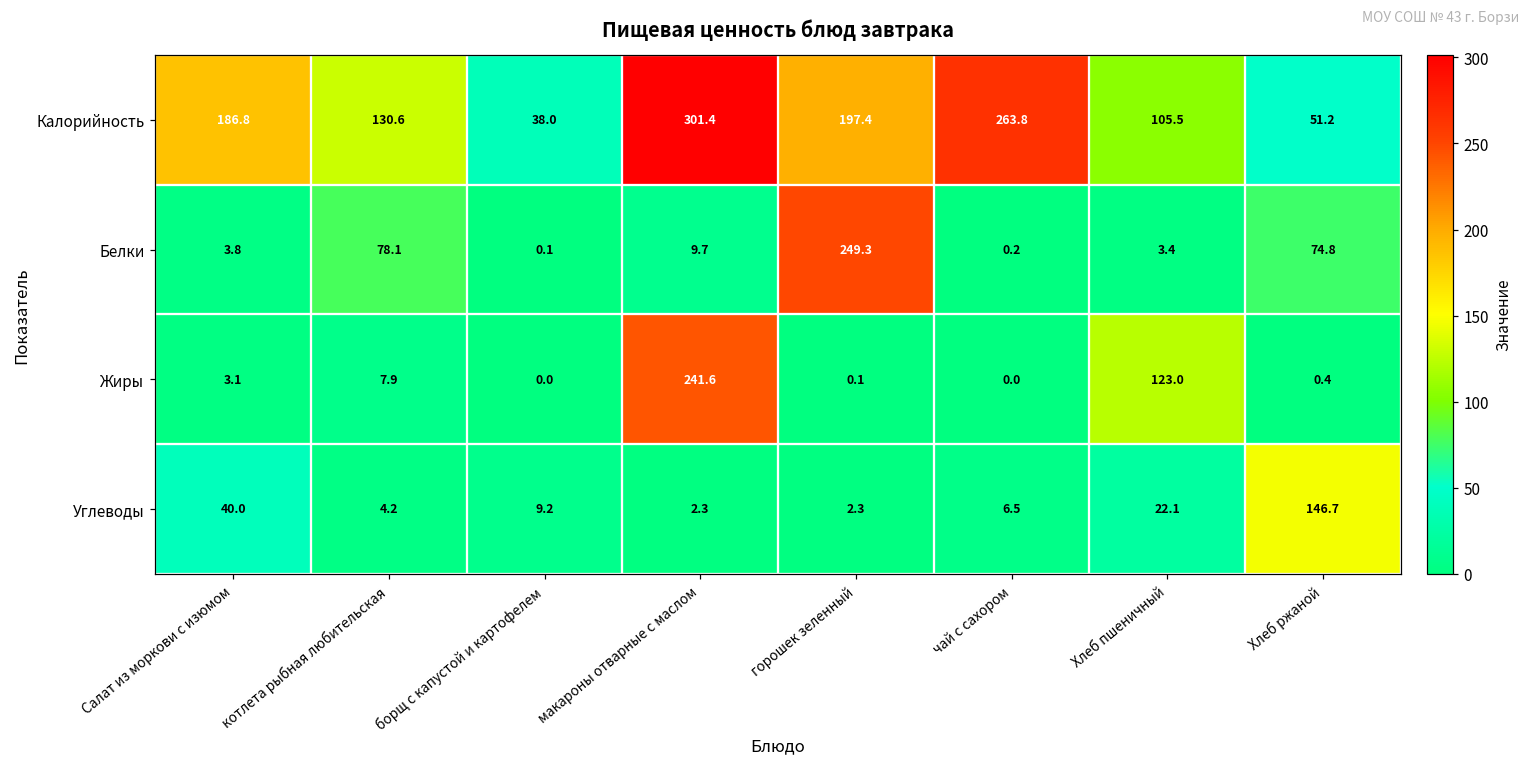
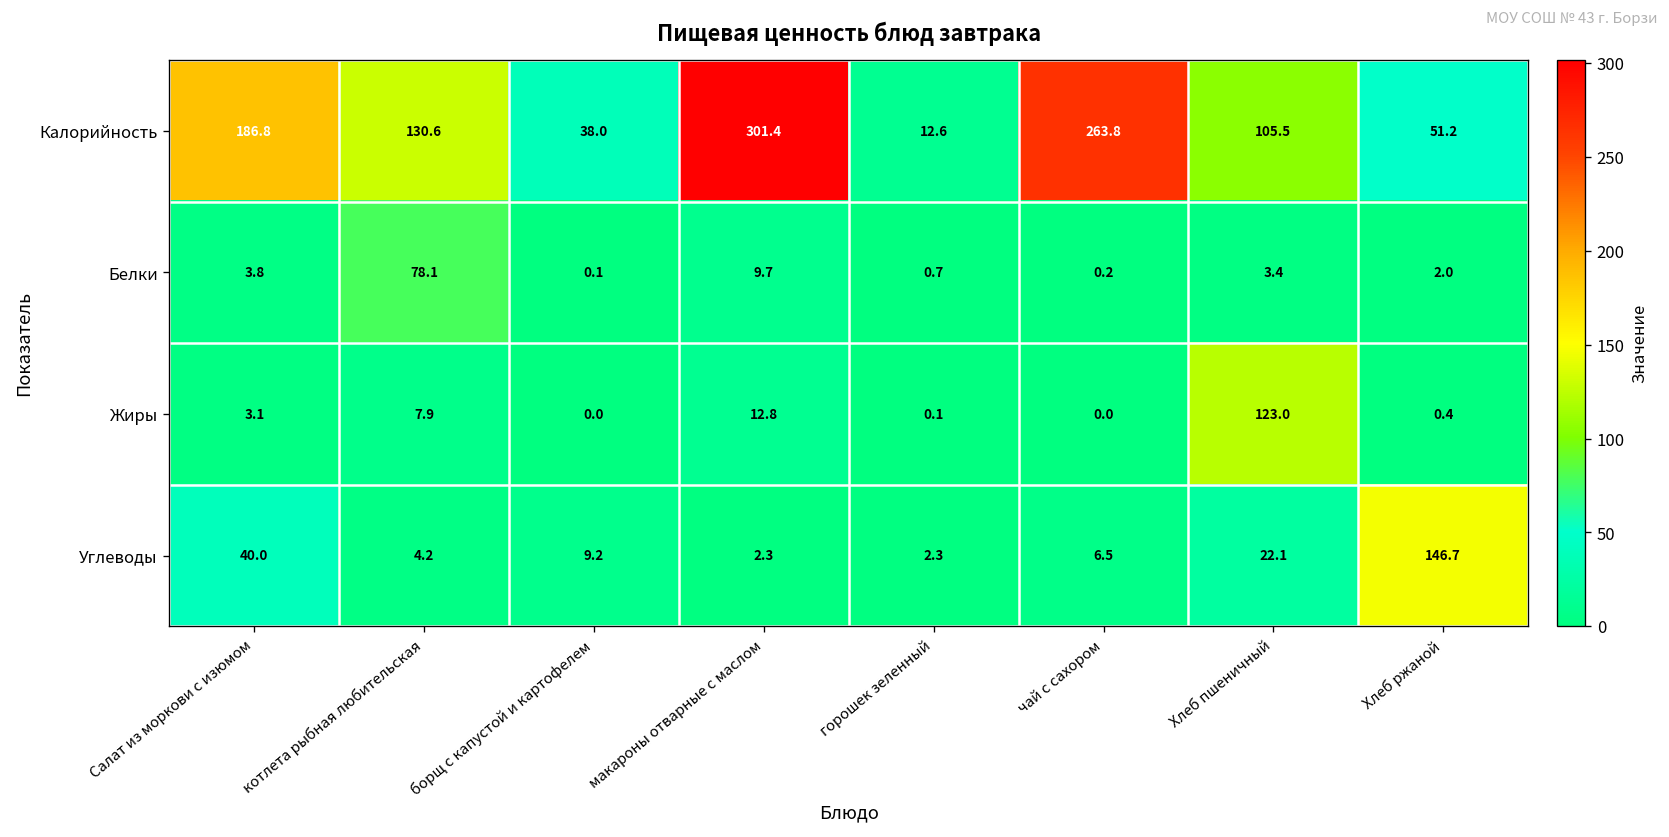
  {
    "Калорийность": {
      "Салат из моркови с изюмом": 186.8,
      "котлета рыбная любительская": 130.6,
      "борщ с капустой и картофелем": 38.0,
      "макароны отварные с маслом": 301.4,
-     "горошек зеленный": 197.4,
+     "горошек зеленный": 12.6,
      "чай с сахором": 263.8,
      "Хлеб пшеничный": 105.5,
      "Хлеб ржаной": 51.2
    },
    "Белки": {
      "Салат из моркови с изюмом": 3.8,
      "котлета рыбная любительская": 78.1,
      "борщ с капустой и картофелем": 0.1,
      "макароны отварные с маслом": 9.7,
-     "горошек зеленный": 249.3,
+     "горошек зеленный": 0.7,
      "чай с сахором": 0.2,
      "Хлеб пшеничный": 3.4,
-     "Хлеб ржаной": 74.8
+     "Хлеб ржаной": 2.0
    },
    "Жиры": {
      "Салат из моркови с изюмом": 3.1,
      "котлета рыбная любительская": 7.9,
      "борщ с капустой и картофелем": 0.0,
-     "макароны отварные с маслом": 241.6,
+     "макароны отварные с маслом": 12.8,
      "горошек зеленный": 0.1,
      "чай с сахором": 0.0,
      "Хлеб пшеничный": 123.0,
      "Хлеб ржаной": 0.4
    },
    "Углеводы": {
      "Салат из моркови с изюмом": 40.0,
      "котлета рыбная любительская": 4.2,
      "борщ с капустой и картофелем": 9.2,
      "макароны отварные с маслом": 2.3,
      "горошек зеленный": 2.3,
      "чай с сахором": 6.5,
      "Хлеб пшеничный": 22.1,
      "Хлеб ржаной": 146.7
    }
  }
